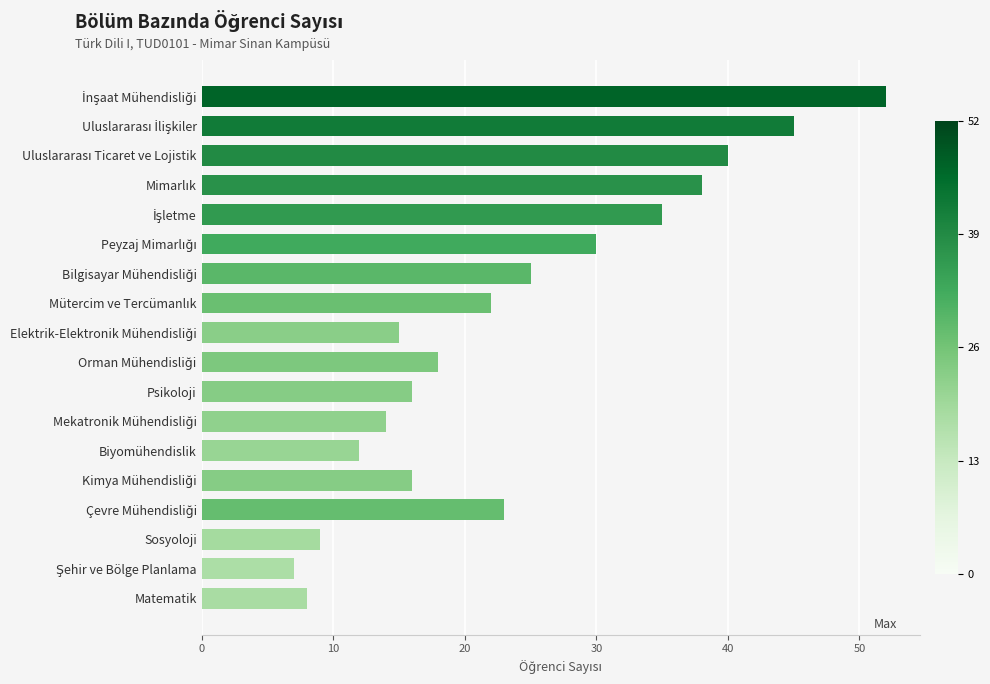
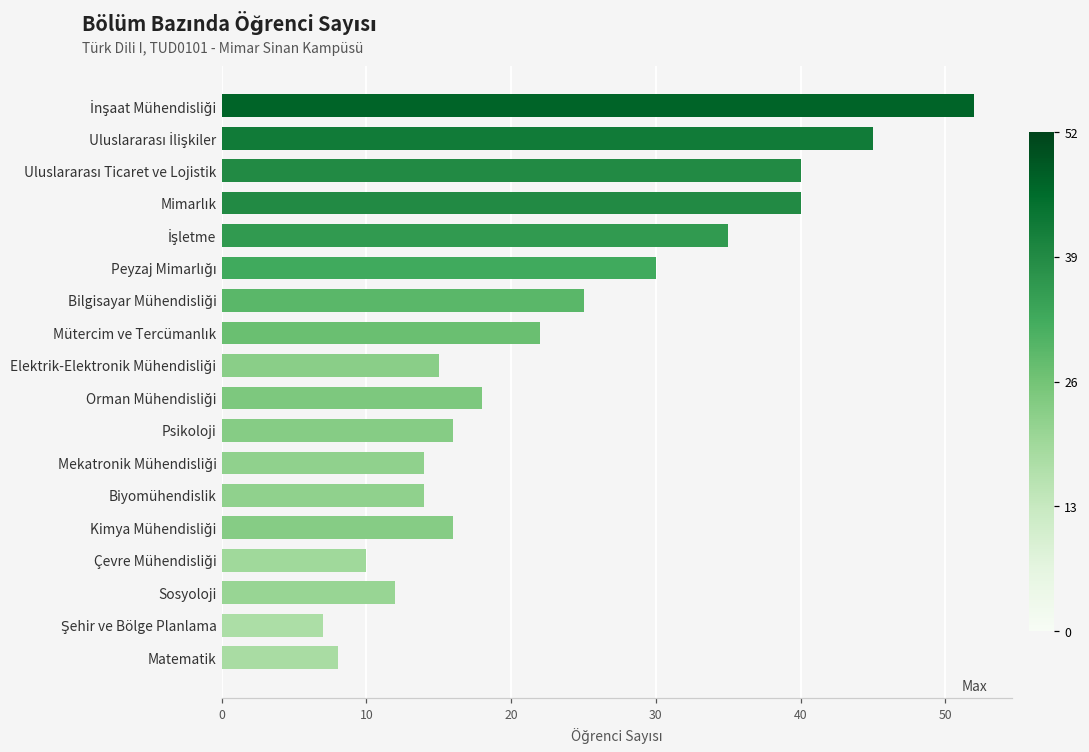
  {
    "İnşaat Mühendisliği": 52,
    "Uluslararası İlişkiler": 45,
    "Uluslararası Ticaret ve Lojistik": 40,
-   "Mimarlık": 38,
+   "Mimarlık": 40,
    "İşletme": 35,
    "Peyzaj Mimarlığı": 30,
    "Bilgisayar Mühendisliği": 25,
    "Mütercim ve Tercümanlık": 22,
    "Elektrik-Elektronik Mühendisliği": 15,
    "Orman Mühendisliği": 18,
    "Psikoloji": 16,
    "Mekatronik Mühendisliği": 14,
-   "Biyomühendislik": 12,
+   "Biyomühendislik": 14,
    "Kimya Mühendisliği": 16,
-   "Çevre Mühendisliği": 23,
-   "Sosyoloji": 9,
+   "Çevre Mühendisliği": 10,
+   "Sosyoloji": 12,
    "Şehir ve Bölge Planlama": 7,
    "Matematik": 8
  }
